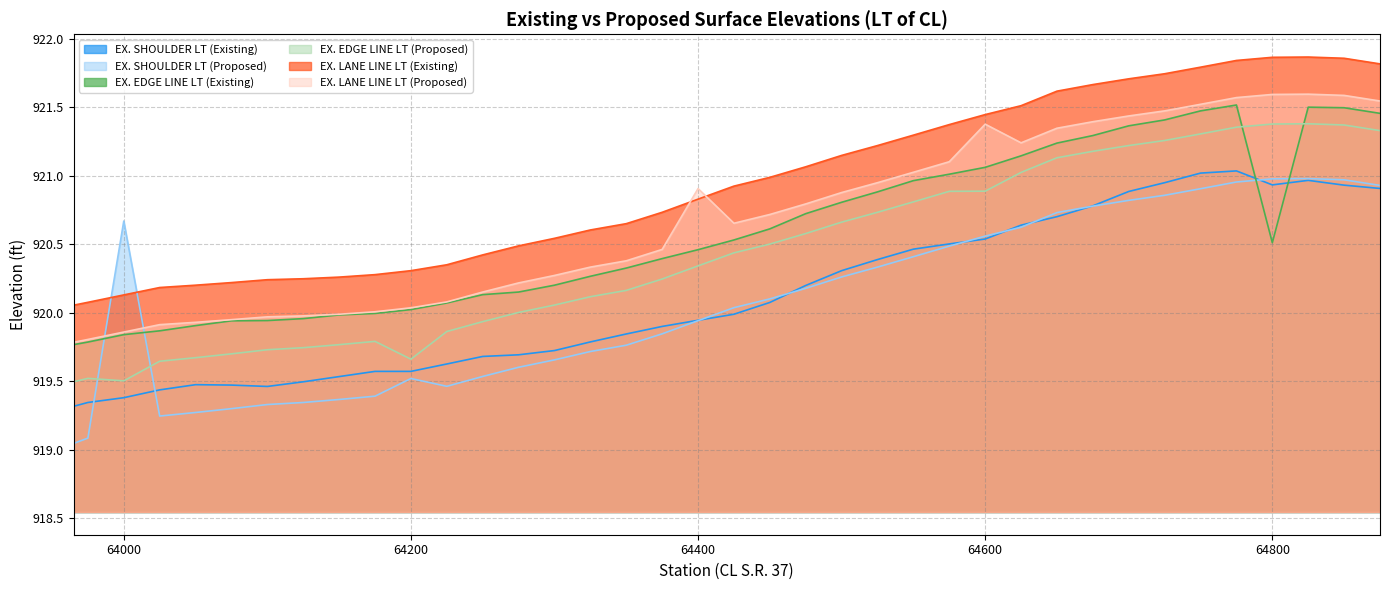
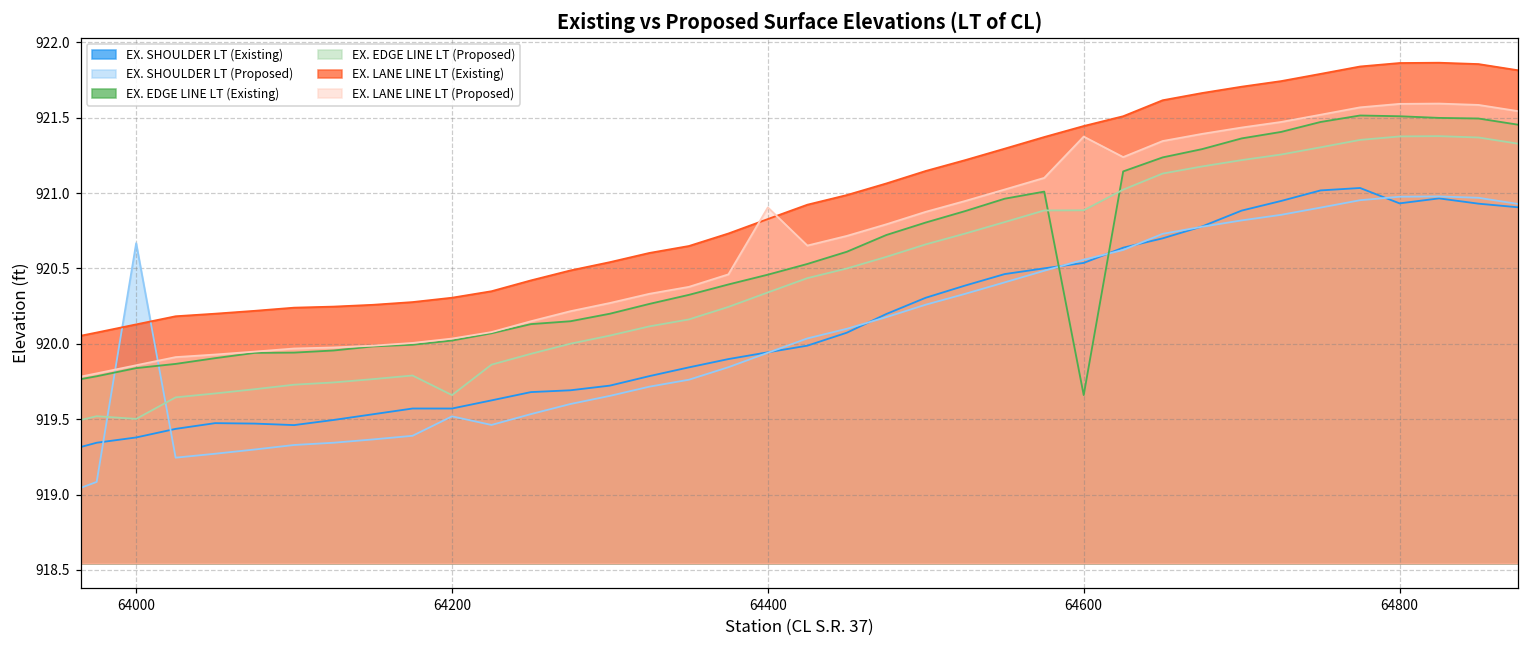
  {
    "EX. SHOULDER LT (Existing)": {
      "64000": 919.38,
      "64200": 919.57,
      "64600": 920.54,
      "64800": 920.93
    },
    "EX. SHOULDER LT (Proposed)": {
      "64000": 920.67,
      "64200": 919.52,
      "64600": 920.56,
      "64800": 920.98
    },
    "EX. EDGE LINE LT (Existing)": {
      "64000": 919.84,
      "64400": 920.46,
-     "64600": 921.06,
-     "64800": 920.51
+     "64600": 919.66,
+     "64800": 921.51
    },
    "EX. EDGE LINE LT (Proposed)": {
      "64000": 919.50,
      "64200": 919.66,
      "64400": 920.34,
      "64600": 920.89,
      "64800": 921.38
    },
    "EX. LANE LINE LT (Existing)": {
      "64000": 920.13,
      "64200": 920.31,
      "64400": 920.83,
      "64600": 921.45,
      "64800": 921.86
    },
    "EX. LANE LINE LT (Proposed)": {
      "64000": 919.86,
      "64400": 920.91,
      "64600": 921.38,
      "64800": 921.59
    }
  }
